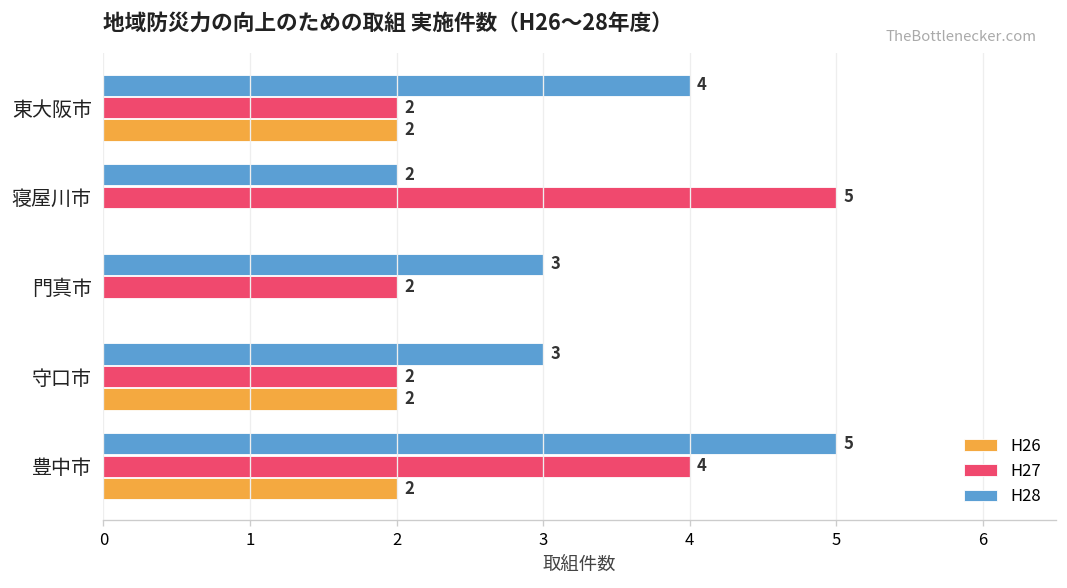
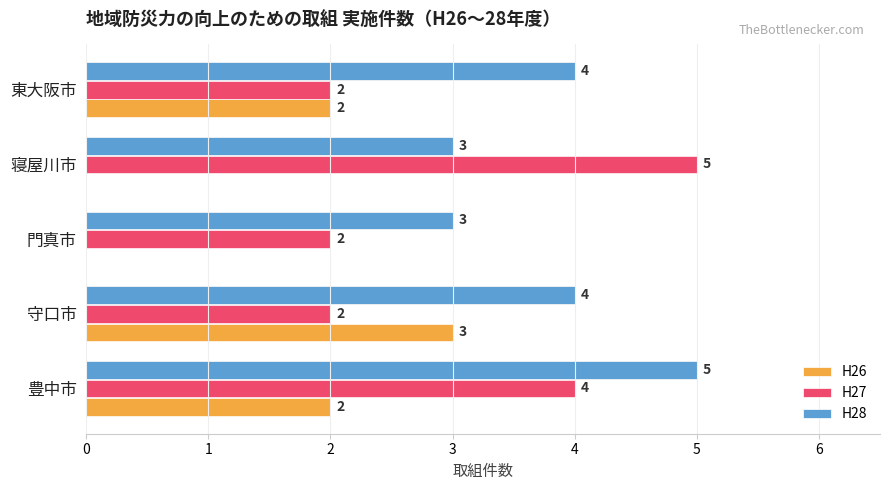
  {
    "H26": {
      "東大阪市": 2,
-     "守口市": 2,
+     "守口市": 3,
      "豊中市": 2
    },
    "H27": {
      "東大阪市": 2,
      "寝屋川市": 5,
      "門真市": 2,
      "守口市": 2,
      "豊中市": 4
    },
    "H28": {
      "東大阪市": 4,
-     "寝屋川市": 2,
+     "寝屋川市": 3,
      "門真市": 3,
-     "守口市": 3,
+     "守口市": 4,
      "豊中市": 5
    }
  }
